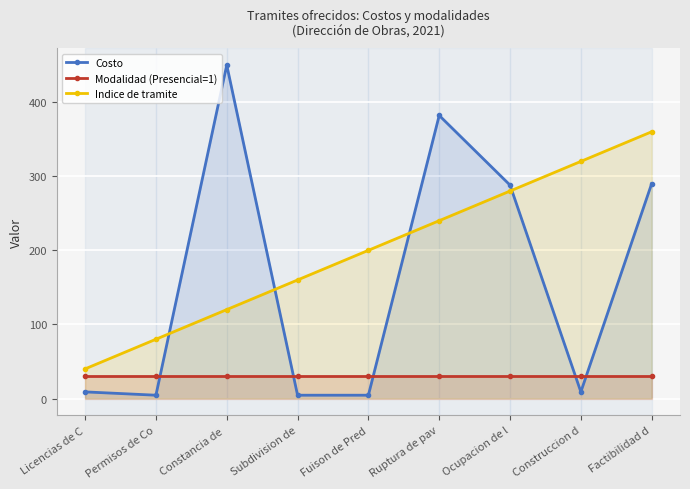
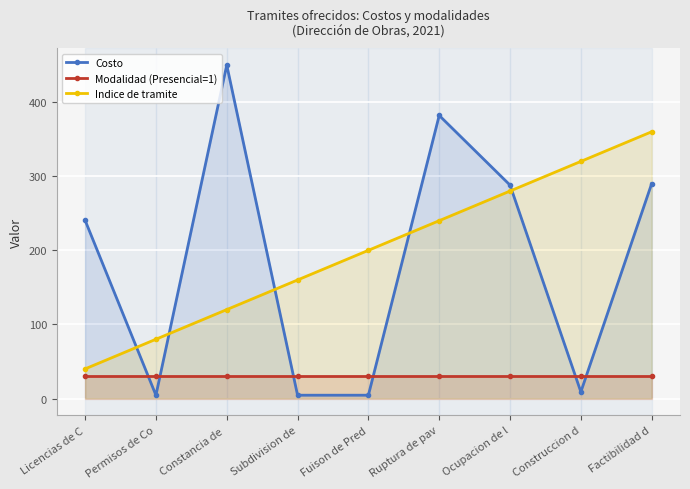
  {
    "Costo": {
-     "Licencias de C": 10,
+     "Licencias de C": 240,
      "Permisos de Co": 0,
      "Constancia de": 450,
      "Subdivision de": 0,
      "Fuison de Pred": 0,
      "Ruptura de pav": 380,
      "Ocupacion de l": 290,
      "Construccion d": 10,
      "Factibilidad d": 290
    },
    "Modalidad (Presencial=1)": {
      "Licencias de C": 30,
      "Permisos de Co": 30,
      "Constancia de": 30,
      "Subdivision de": 30,
      "Fuison de Pred": 30,
      "Ruptura de pav": 30,
      "Ocupacion de l": 30,
      "Construccion d": 30,
      "Factibilidad d": 30
    },
    "Indice de tramite": {
      "Licencias de C": 40,
      "Permisos de Co": 80,
      "Constancia de": 120,
      "Subdivision de": 160,
      "Fuison de Pred": 200,
      "Ruptura de pav": 240,
      "Ocupacion de l": 280,
      "Construccion d": 320,
      "Factibilidad d": 360
    }
  }
